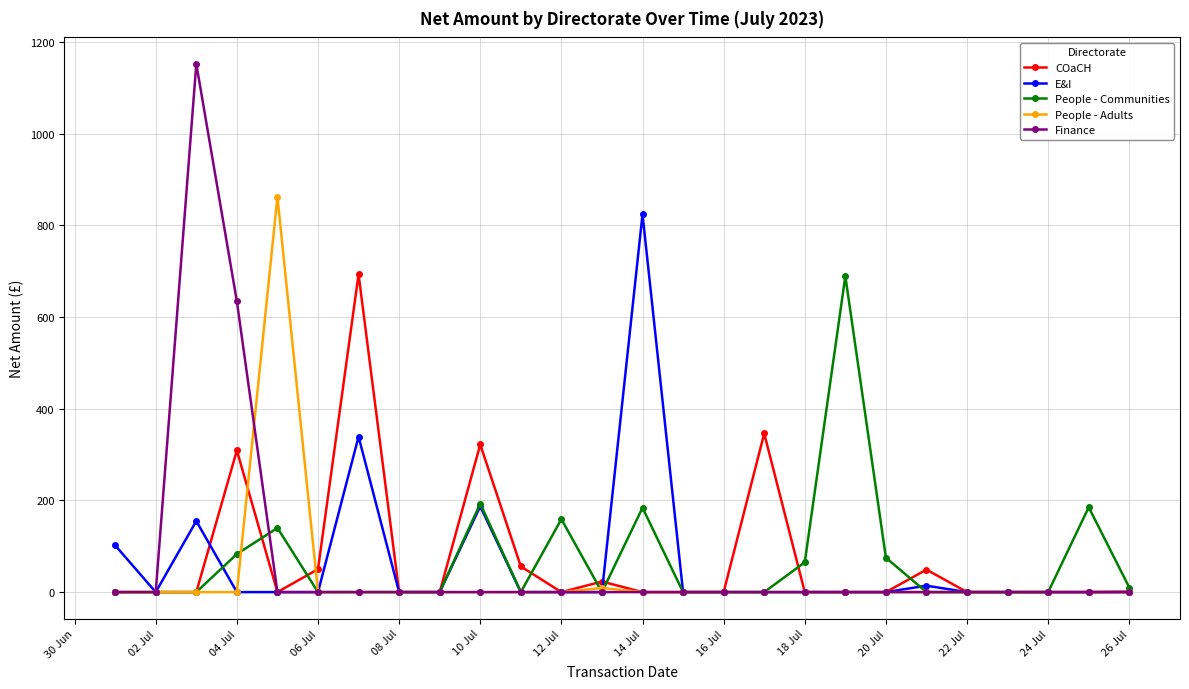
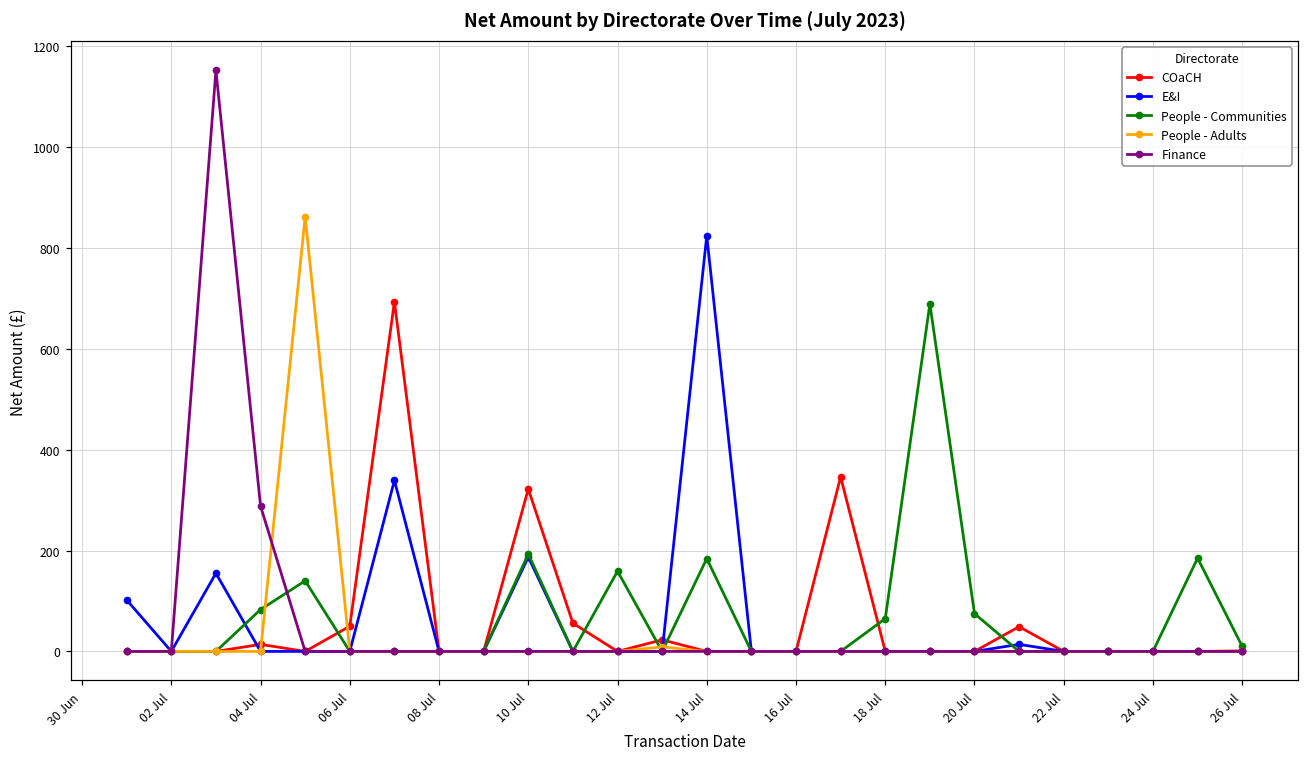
  {
    "COaCH": {
-     "04 Jul": 310,
+     "04 Jul": 10,
      "06 Jul": 50,
      "10 Jul": 320
    },
    "E&I": {
      "10 Jul": 190,
      "14 Jul": 820
    },
    "People - Communities": {
      "04 Jul": 80,
      "10 Jul": 190,
      "12 Jul": 160,
      "14 Jul": 180,
      "18 Jul": 70,
      "20 Jul": 80,
      "26 Jul": 10
    },
    "Finance": {
-     "04 Jul": 630
+     "04 Jul": 290
    }
  }
